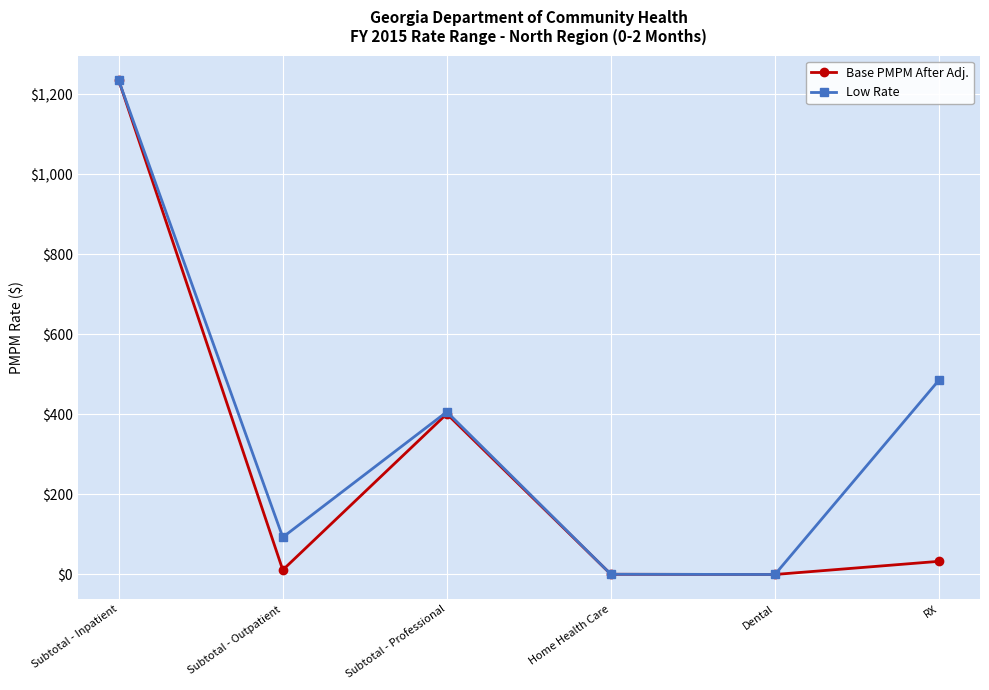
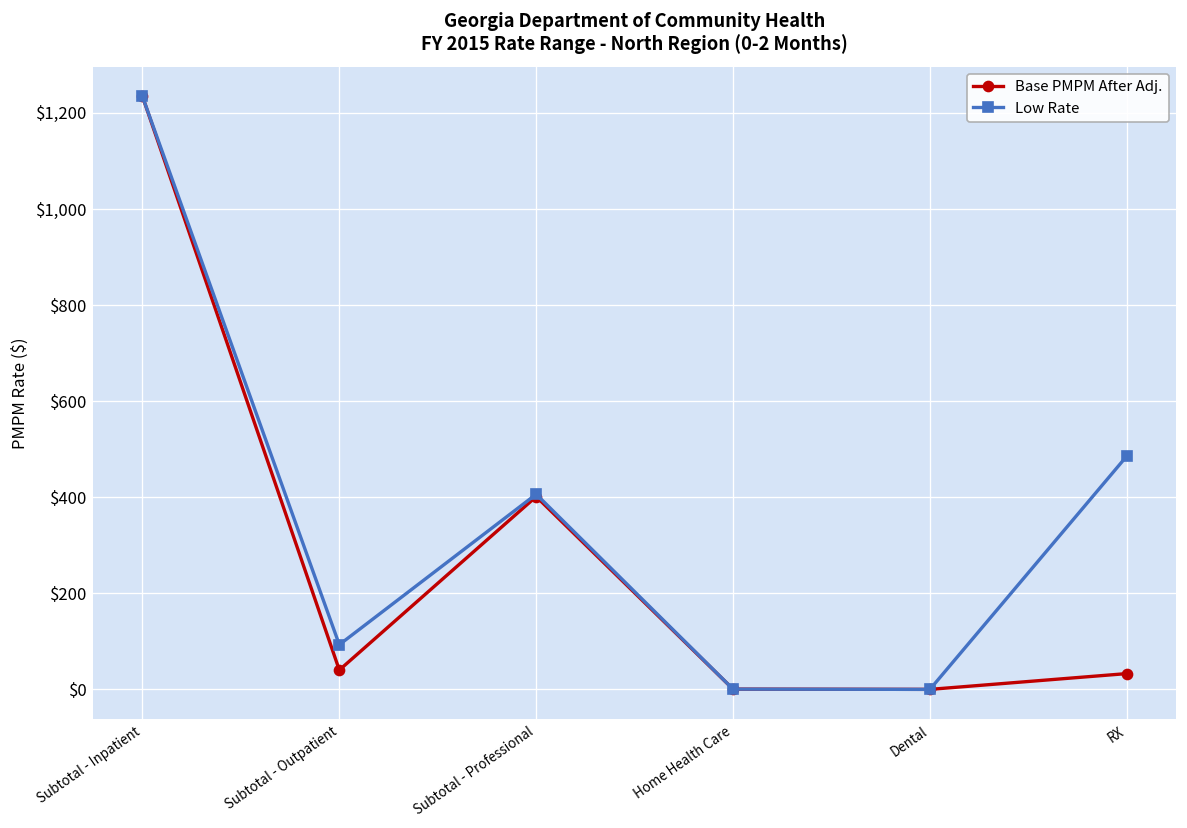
  {
    "Base PMPM After Adj.": {
-     "Subtotal - Outpatient": "$10",
+     "Subtotal - Outpatient": "$40",
      "RX": "$30"
    },
    "Low Rate": {
      "Subtotal - Outpatient": "$90",
      "RX": "$490"
    }
  }
